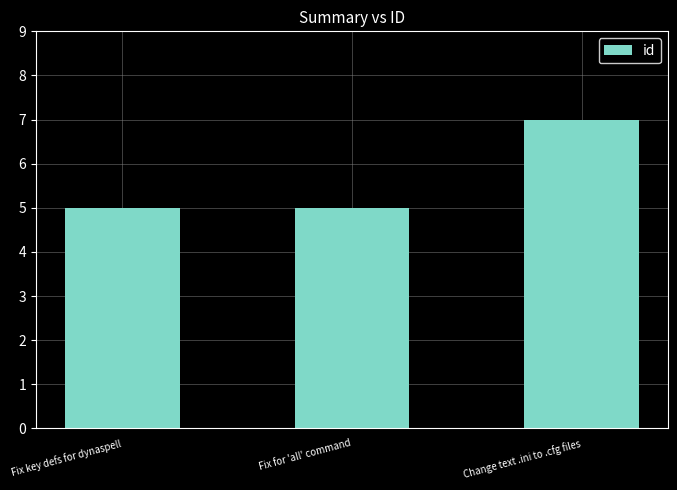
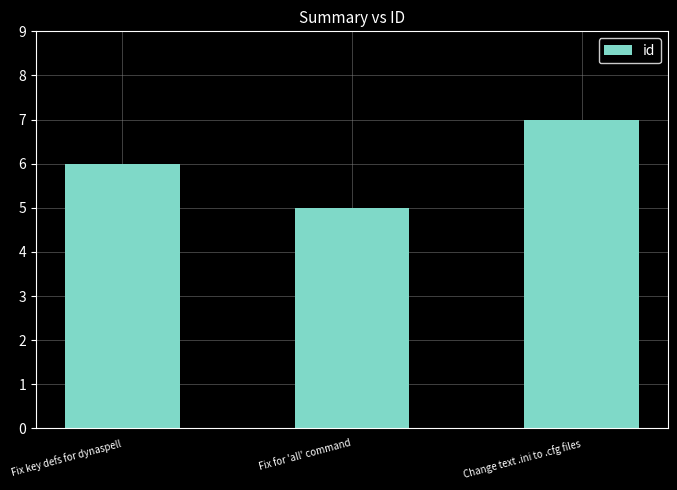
  {
-   "Fix key defs for dynaspell": 5,
+   "Fix key defs for dynaspell": 6,
    "Fix for 'all' command": 5,
    "Change text .ini to .cfg files": 7
  }
